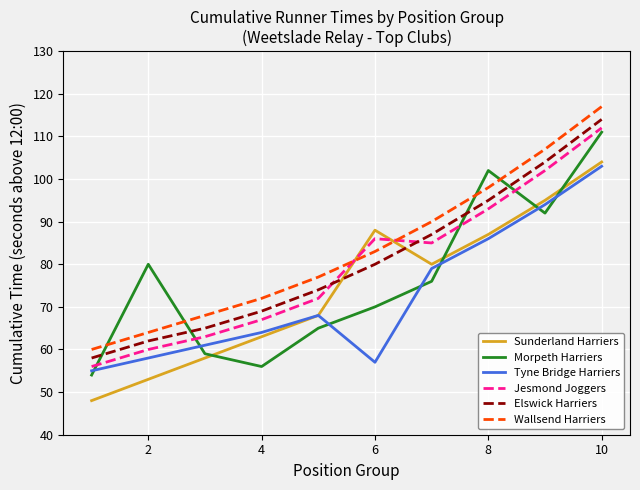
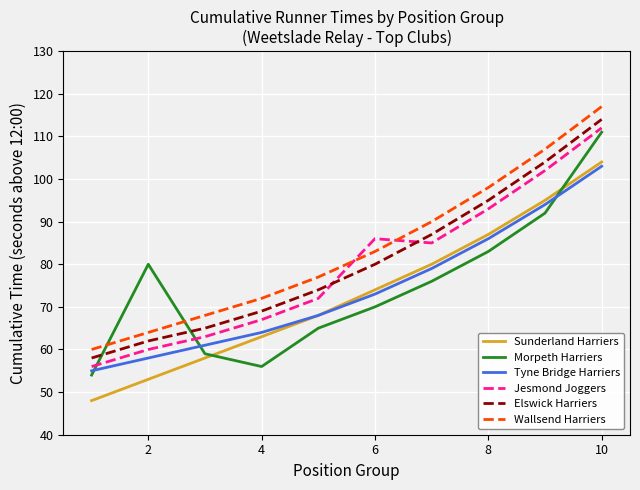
  {
    "Sunderland Harriers": {
      "2": 53,
      "4": 63,
-     "6": 88,
+     "6": 74,
      "8": 87,
      "10": 104
    },
    "Morpeth Harriers": {
      "2": 80,
      "4": 56,
      "6": 70,
-     "8": 102,
+     "8": 83,
      "10": 111
    },
    "Tyne Bridge Harriers": {
      "2": 58,
      "4": 64,
-     "6": 57,
+     "6": 73,
      "8": 86,
      "10": 103
    },
    "Jesmond Joggers": {
      "2": 60,
      "4": 67,
      "6": 86,
      "8": 93,
      "10": 112
    },
    "Elswick Harriers": {
      "2": 62,
      "4": 69,
      "6": 80,
      "8": 95,
      "10": 114
    },
    "Wallsend Harriers": {
      "2": 64,
      "4": 72,
      "6": 83,
      "8": 98,
      "10": 117
    }
  }
